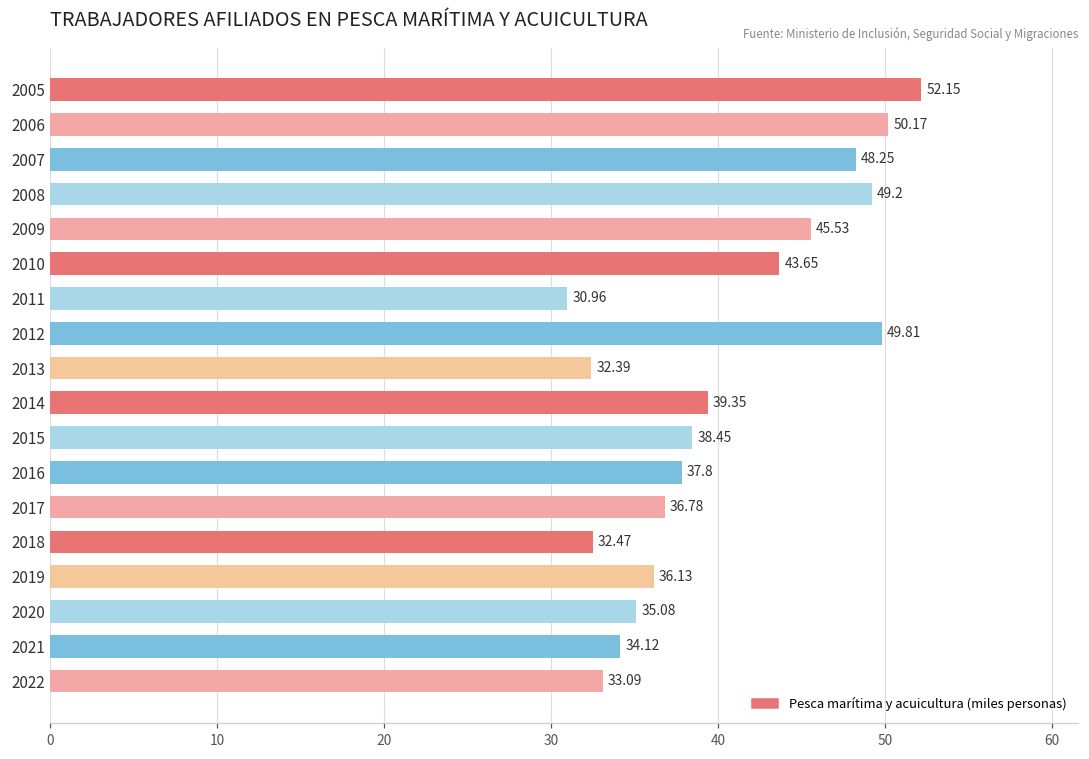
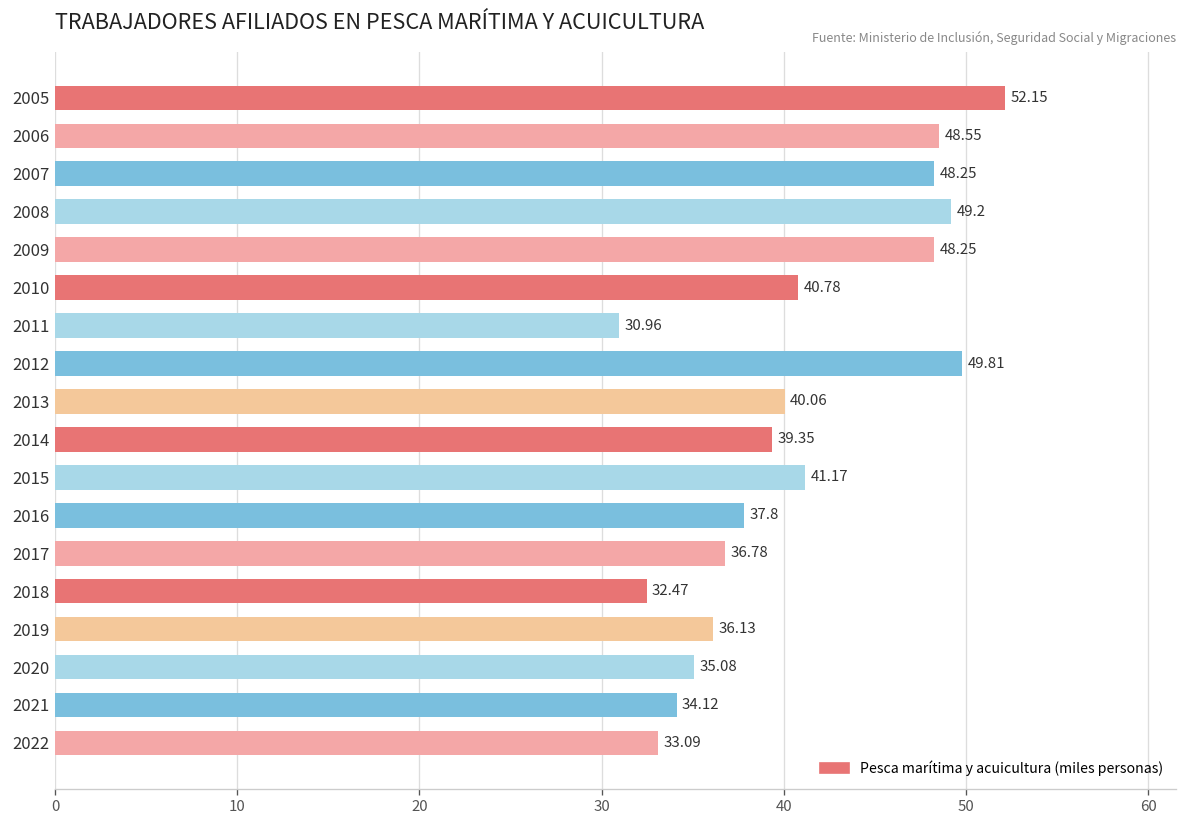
  {
    "2005": 52.15,
-   "2006": 50.17,
+   "2006": 48.55,
    "2007": 48.25,
    "2008": 49.2,
-   "2009": 45.53,
-   "2010": 43.65,
+   "2009": 48.25,
+   "2010": 40.78,
    "2011": 30.96,
    "2012": 49.81,
-   "2013": 32.39,
+   "2013": 40.06,
    "2014": 39.35,
-   "2015": 38.45,
+   "2015": 41.17,
    "2016": 37.8,
    "2017": 36.78,
    "2018": 32.47,
    "2019": 36.13,
    "2020": 35.08,
    "2021": 34.12,
    "2022": 33.09
  }
